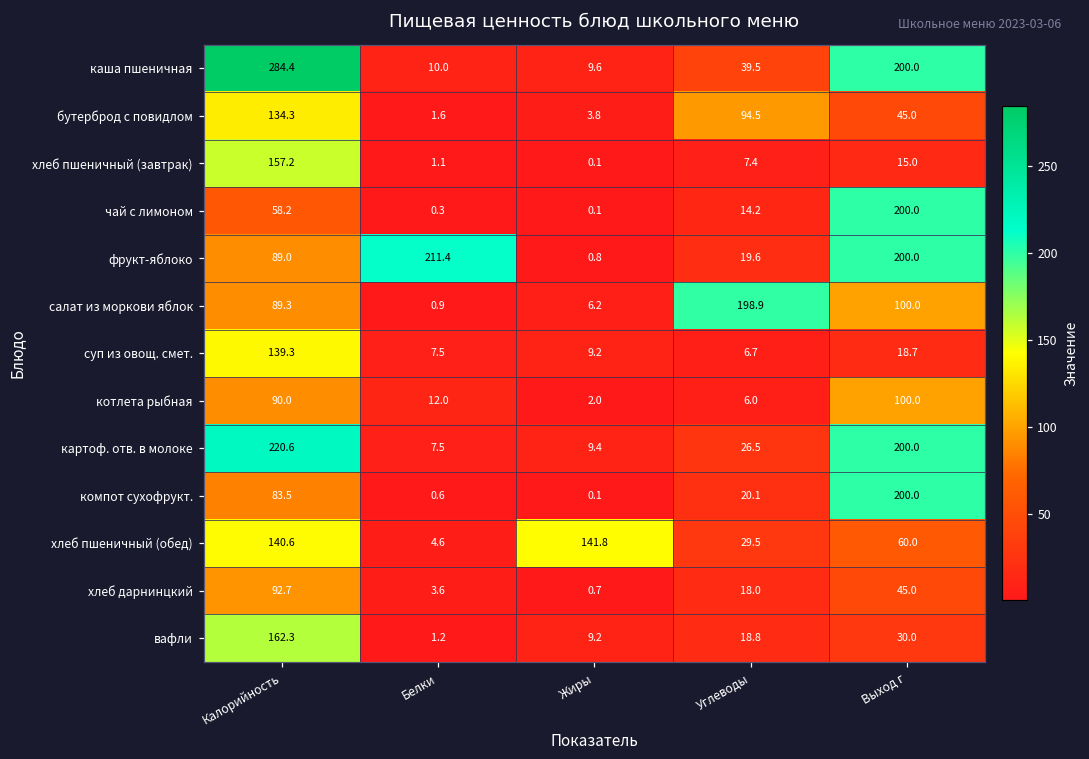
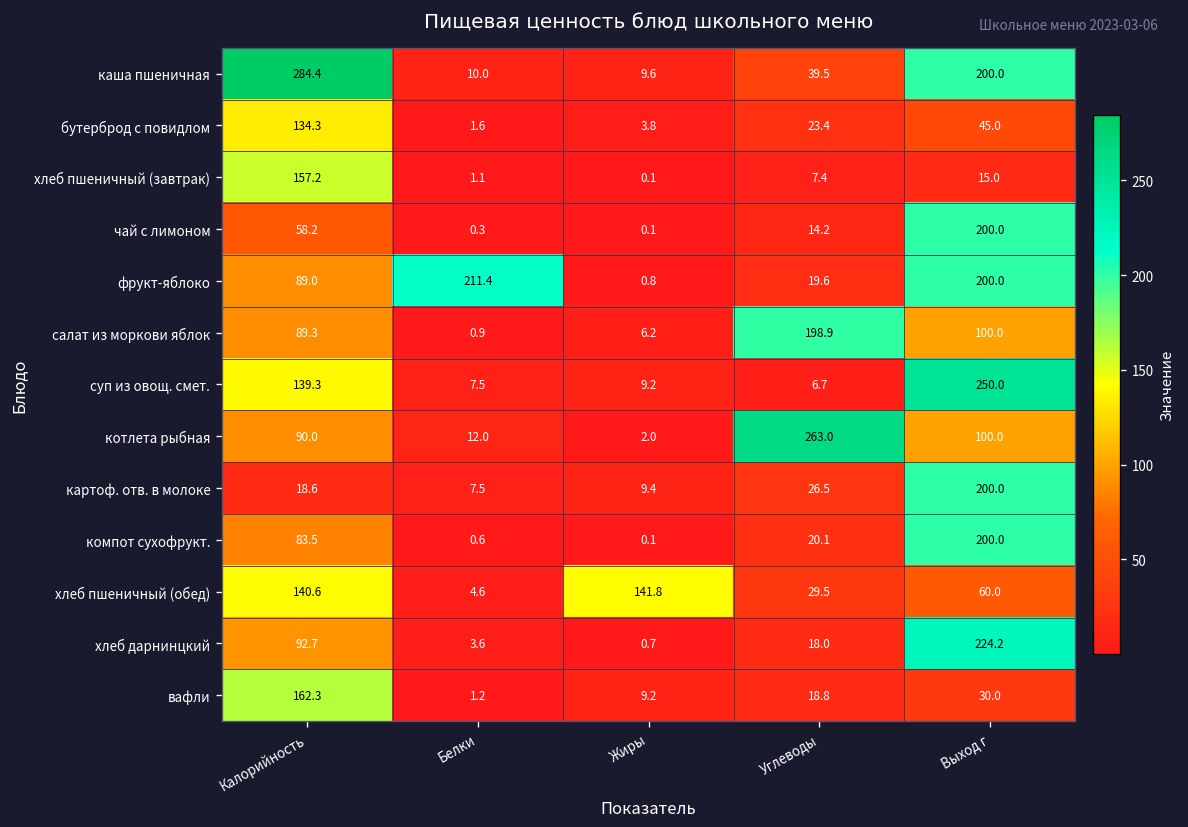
  {
    "каша пшеничная": {
      "Калорийность": 284.4,
      "Белки": 10.0,
      "Жиры": 9.6,
      "Углеводы": 39.5,
      "Выход г": 200.0
    },
    "бутерброд с повидлом": {
      "Калорийность": 134.3,
      "Белки": 1.6,
      "Жиры": 3.8,
-     "Углеводы": 94.5,
+     "Углеводы": 23.4,
      "Выход г": 45.0
    },
    "хлеб пшеничный (завтрак)": {
      "Калорийность": 157.2,
      "Белки": 1.1,
      "Жиры": 0.1,
      "Углеводы": 7.4,
      "Выход г": 15.0
    },
    "чай с лимоном": {
      "Калорийность": 58.2,
      "Белки": 0.3,
      "Жиры": 0.1,
      "Углеводы": 14.2,
      "Выход г": 200.0
    },
    "фрукт-яблоко": {
      "Калорийность": 89.0,
      "Белки": 211.4,
      "Жиры": 0.8,
      "Углеводы": 19.6,
      "Выход г": 200.0
    },
    "салат из моркови яблок": {
      "Калорийность": 89.3,
      "Белки": 0.9,
      "Жиры": 6.2,
      "Углеводы": 198.9,
      "Выход г": 100.0
    },
    "суп из овощ. смет.": {
      "Калорийность": 139.3,
      "Белки": 7.5,
      "Жиры": 9.2,
      "Углеводы": 6.7,
-     "Выход г": 18.7
+     "Выход г": 250.0
    },
    "котлета рыбная": {
      "Калорийность": 90.0,
      "Белки": 12.0,
      "Жиры": 2.0,
-     "Углеводы": 6.0,
+     "Углеводы": 263.0,
      "Выход г": 100.0
    },
    "картоф. отв. в молоке": {
-     "Калорийность": 220.6,
+     "Калорийность": 18.6,
      "Белки": 7.5,
      "Жиры": 9.4,
      "Углеводы": 26.5,
      "Выход г": 200.0
    },
    "компот сухофрукт.": {
      "Калорийность": 83.5,
      "Белки": 0.6,
      "Жиры": 0.1,
      "Углеводы": 20.1,
      "Выход г": 200.0
    },
    "хлеб пшеничный (обед)": {
      "Калорийность": 140.6,
      "Белки": 4.6,
      "Жиры": 141.8,
      "Углеводы": 29.5,
      "Выход г": 60.0
    },
    "хлеб дарнинцкий": {
      "Калорийность": 92.7,
      "Белки": 3.6,
      "Жиры": 0.7,
      "Углеводы": 18.0,
-     "Выход г": 45.0
+     "Выход г": 224.2
    },
    "вафли": {
      "Калорийность": 162.3,
      "Белки": 1.2,
      "Жиры": 9.2,
      "Углеводы": 18.8,
      "Выход г": 30.0
    }
  }
